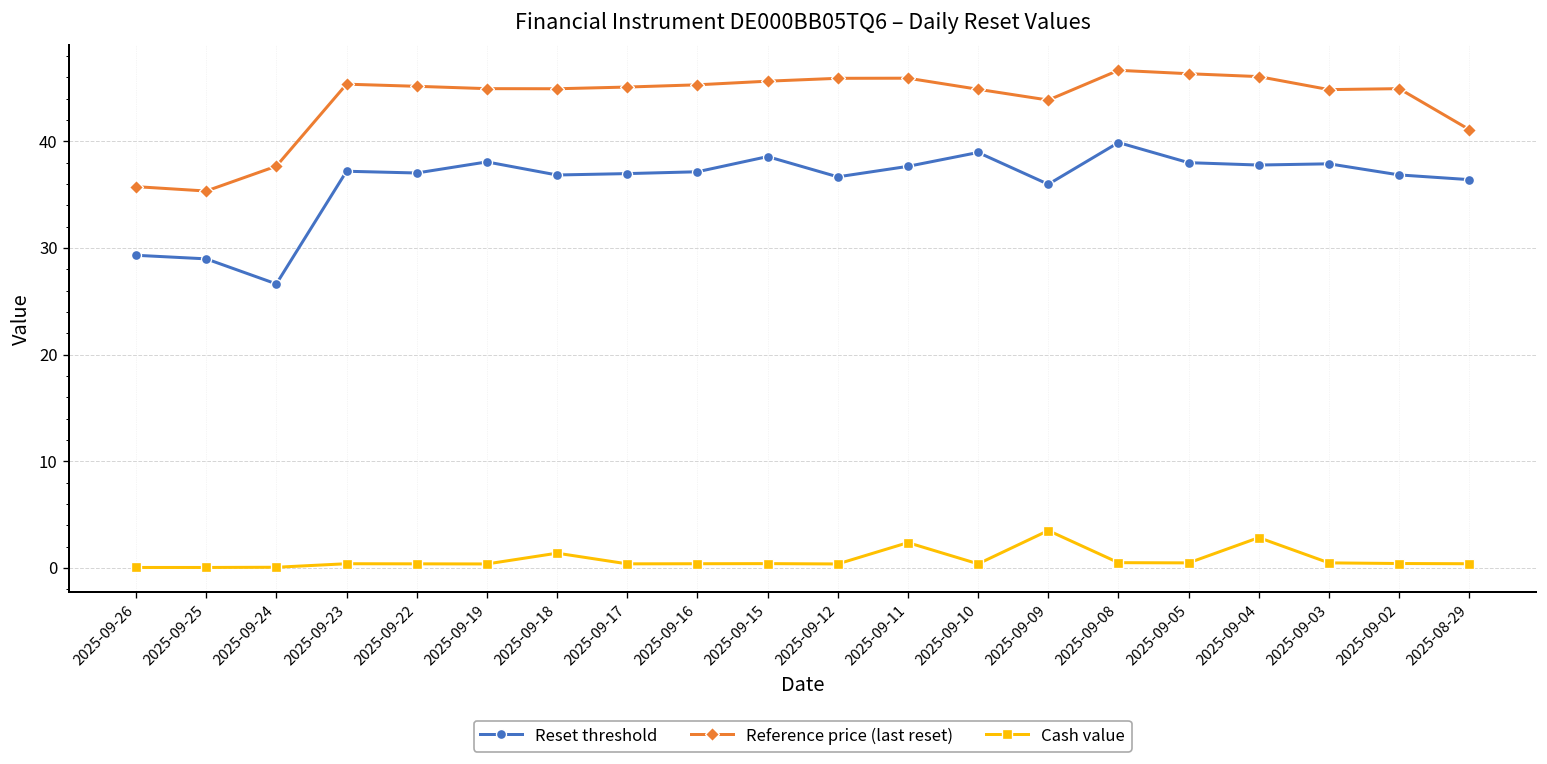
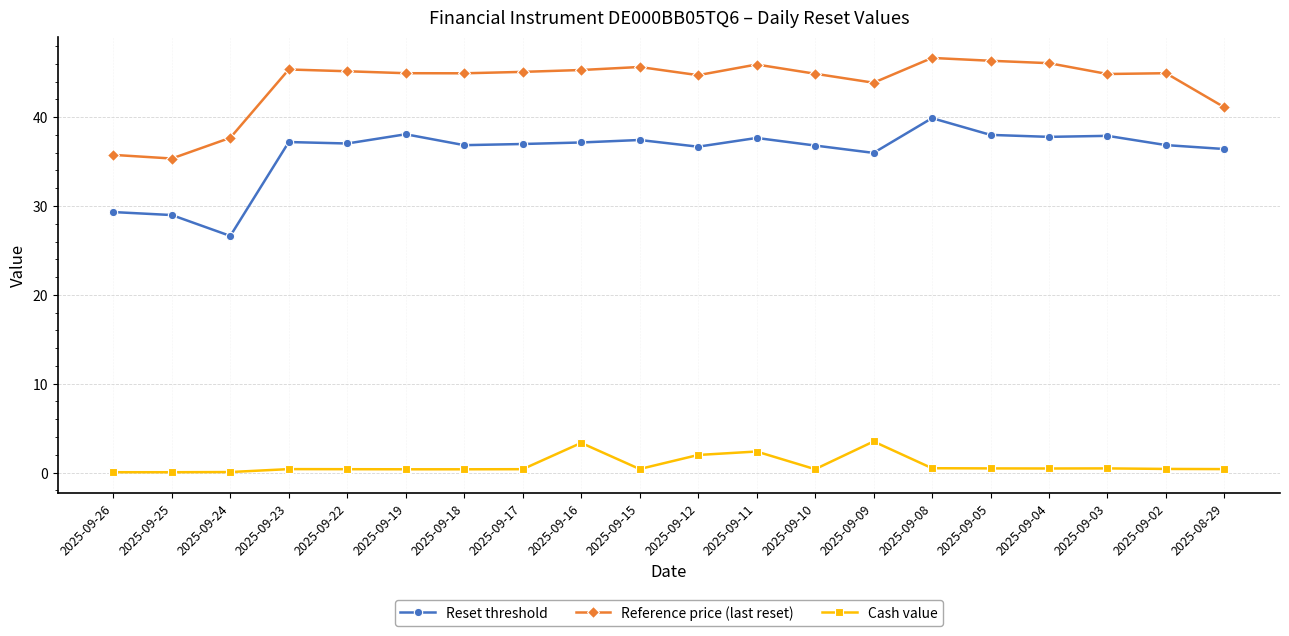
  {
    "Reset threshold": {
      "2025-09-26": 29,
      "2025-09-25": 29,
      "2025-09-24": 27,
      "2025-09-23": 37,
      "2025-09-22": 37,
      "2025-09-19": 38,
      "2025-09-18": 37,
      "2025-09-17": 37,
      "2025-09-16": 37,
-     "2025-09-15": 39,
+     "2025-09-15": 37,
      "2025-09-12": 37,
      "2025-09-11": 38,
-     "2025-09-10": 39,
+     "2025-09-10": 37,
      "2025-09-09": 36,
      "2025-09-08": 40,
      "2025-09-05": 38,
      "2025-09-04": 38,
      "2025-09-03": 38,
      "2025-09-02": 37,
      "2025-08-29": 36
    },
    "Reference price (last reset)": {
      "2025-09-26": 36,
      "2025-09-25": 35,
      "2025-09-24": 38,
      "2025-09-23": 45,
      "2025-09-22": 45,
      "2025-09-19": 45,
      "2025-09-18": 45,
      "2025-09-17": 45,
      "2025-09-16": 45,
      "2025-09-15": 46,
-     "2025-09-12": 46,
+     "2025-09-12": 45,
      "2025-09-11": 46,
      "2025-09-10": 45,
      "2025-09-09": 44,
      "2025-09-08": 47,
      "2025-09-05": 46,
      "2025-09-04": 46,
      "2025-09-03": 45,
      "2025-09-02": 45,
      "2025-08-29": 41
    },
    "Cash value": {
      "2025-09-26": 0,
      "2025-09-25": 0,
      "2025-09-24": 0,
      "2025-09-23": 0,
      "2025-09-22": 0,
      "2025-09-19": 0,
-     "2025-09-18": 1,
+     "2025-09-18": 0,
      "2025-09-17": 0,
-     "2025-09-16": 0,
+     "2025-09-16": 3,
      "2025-09-15": 0,
-     "2025-09-12": 0,
+     "2025-09-12": 2,
      "2025-09-11": 2,
      "2025-09-10": 0,
      "2025-09-09": 4,
      "2025-09-08": 0,
      "2025-09-05": 0,
-     "2025-09-04": 3,
+     "2025-09-04": 0,
      "2025-09-03": 0,
      "2025-09-02": 0,
      "2025-08-29": 0
    }
  }
